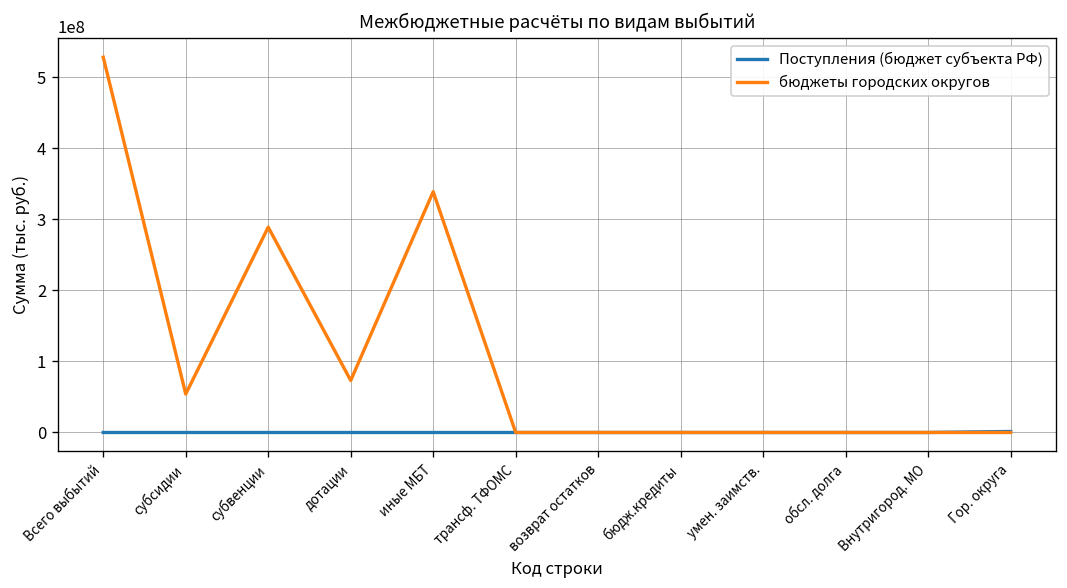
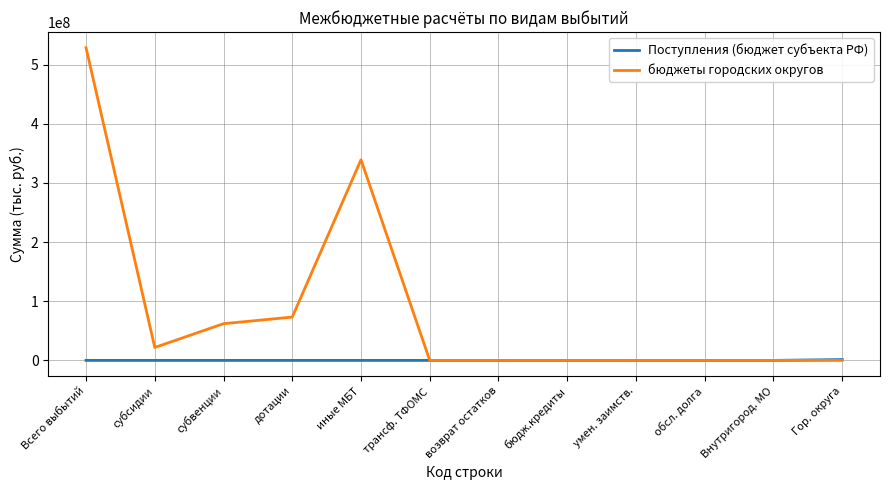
  {
    "Поступления (бюджет субъекта РФ)": {
      "Всего выбытий": 0,
      "субсидии": 0,
      "субвенции": 0,
      "дотации": 0,
      "иные МБТ": 0
    },
    "бюджеты городских округов": {
      "Всего выбытий": 530000000,
-     "субсидии": 50000000,
-     "субвенции": 290000000,
+     "субсидии": 20000000,
+     "субвенции": 60000000,
      "дотации": 70000000,
      "иные МБТ": 340000000
    }
  }
